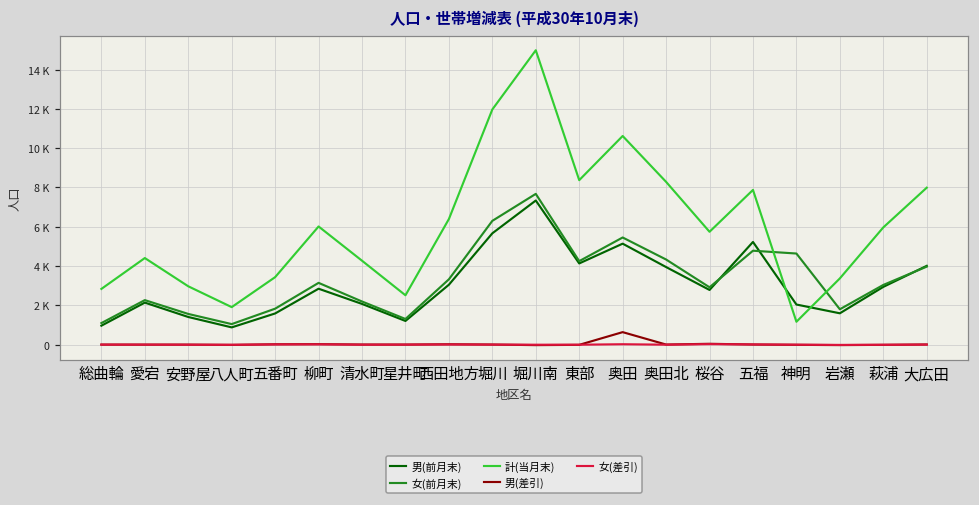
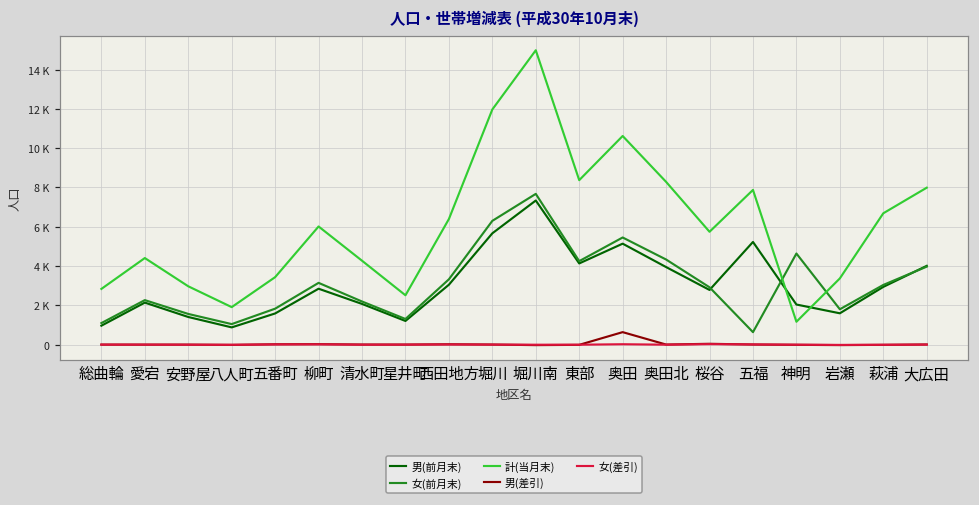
  {
    "男(前月末)": {
      "安野屋": 1400,
      "八人町": 900,
      "五番町": 1600,
      "柳町": 2800,
      "堀川": 5700,
      "堀川南": 7300,
      "奥田": 5100,
      "奥田北": 3900,
      "五福": 5200,
      "神明": 2000,
      "岩瀬": 1600
    },
    "女(前月末)": {
      "安野屋": 1600,
      "八人町": 1000,
      "五番町": 1800,
      "柳町": 3100,
      "堀川": 6300,
      "堀川南": 7700,
      "奥田": 5500,
      "奥田北": 4300,
-     "五福": 4800,
+     "五福": 600,
      "神明": 4600,
      "岩瀬": 1800
    },
    "計(当月末)": {
      "総曲輪": 2800,
      "愛宕": 4400,
      "安野屋": 3000,
      "八人町": 1900,
      "五番町": 3400,
      "柳町": 6000,
      "清水町": 4300,
      "堀川": 12000,
      "堀川南": 15000,
      "東部": 8400,
      "奥田": 10600,
      "奥田北": 8300,
      "桜谷": 5700,
      "五福": 7900,
      "神明": 1200,
      "岩瀬": 3400,
-     "萩浦": 6000,
+     "萩浦": 6700,
      "大広田": 8000
    },
    "男(差引)": {
      "奥田": 600
    },
    "女(差引)": {
      "奥田": 0
    }
  }
